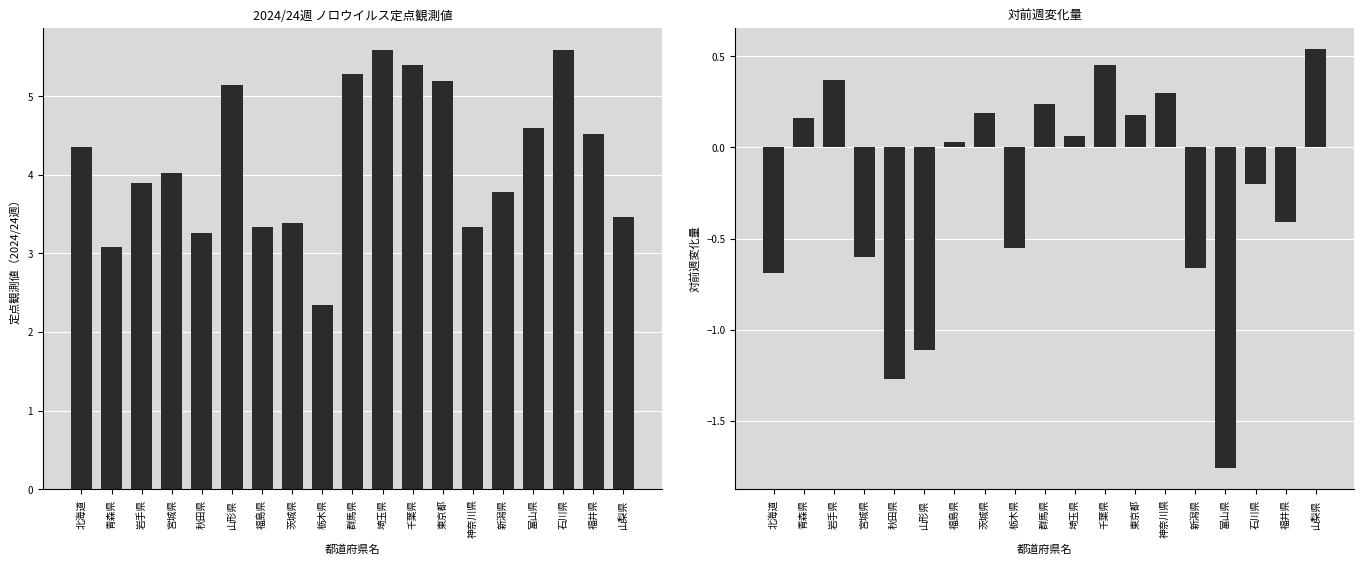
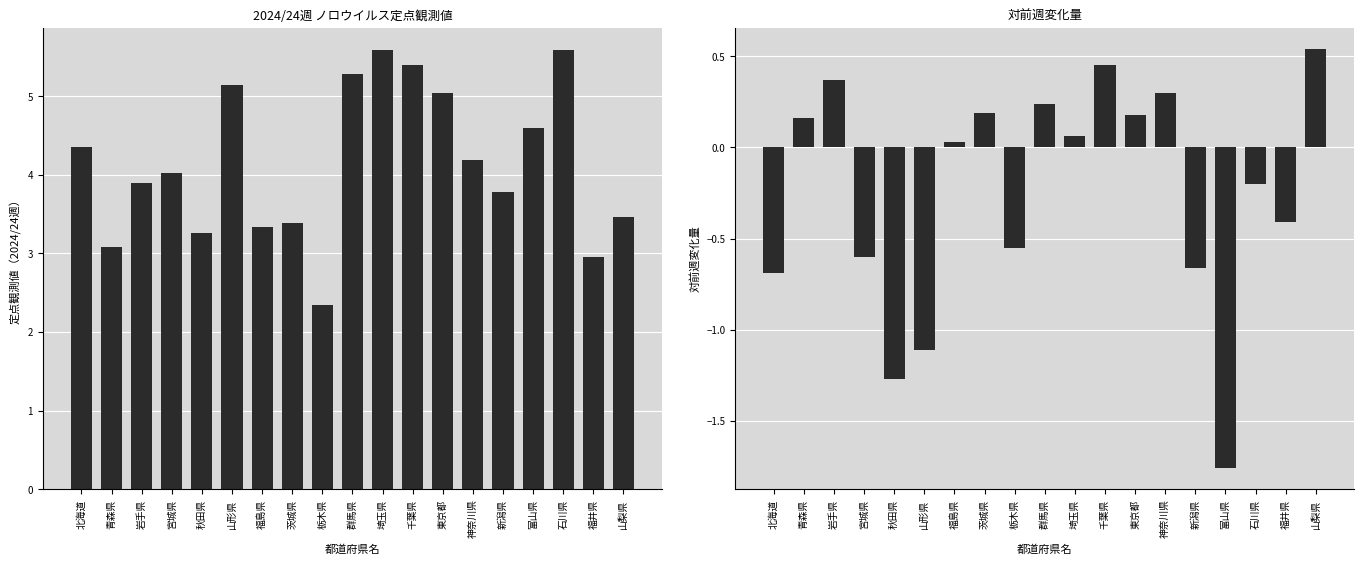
  {
    "2024/24週 ノロウイルス定点観測値": {
      "北海道": 4.4,
      "青森県": 3.1,
      "岩手県": 3.9,
      "宮城県": 4.0,
      "秋田県": 3.3,
      "山形県": 5.1,
      "福島県": 3.3,
      "茨城県": 3.4,
      "栃木県": 2.3,
      "群馬県": 5.3,
      "埼玉県": 5.6,
      "千葉県": 5.4,
-     "東京都": 5.2,
-     "神奈川県": 3.3,
+     "東京都": 5.0,
+     "神奈川県": 4.2,
      "新潟県": 3.8,
      "富山県": 4.6,
      "石川県": 5.6,
-     "福井県": 4.5,
+     "福井県": 3.0,
      "山梨県": 3.5
    },
    "対前週変化量": {
      "北海道": -0.69,
      "青森県": 0.16,
      "岩手県": 0.37,
      "宮城県": -0.60,
      "秋田県": -1.27,
      "山形県": -1.11,
      "福島県": 0.03,
      "茨城県": 0.19,
      "栃木県": -0.55,
      "群馬県": 0.24,
      "埼玉県": 0.06,
      "千葉県": 0.45,
      "東京都": 0.18,
      "神奈川県": 0.30,
      "新潟県": -0.66,
      "富山県": -1.76,
      "石川県": -0.20,
      "福井県": -0.41,
      "山梨県": 0.54
    }
  }
